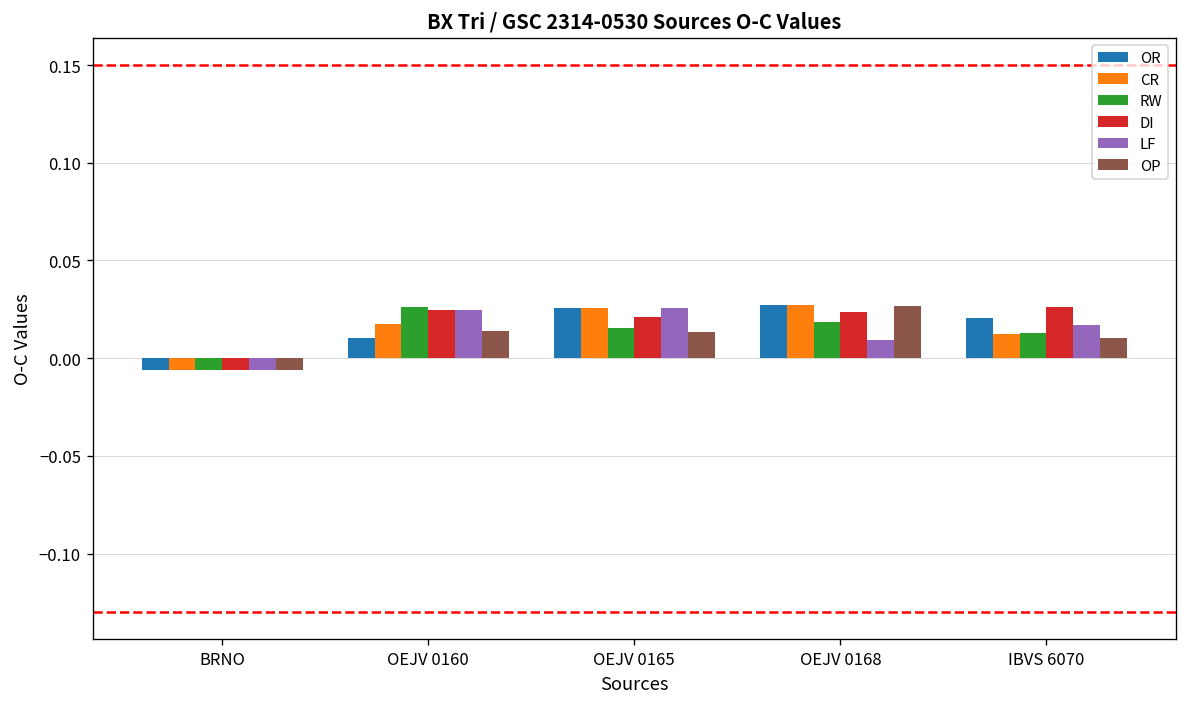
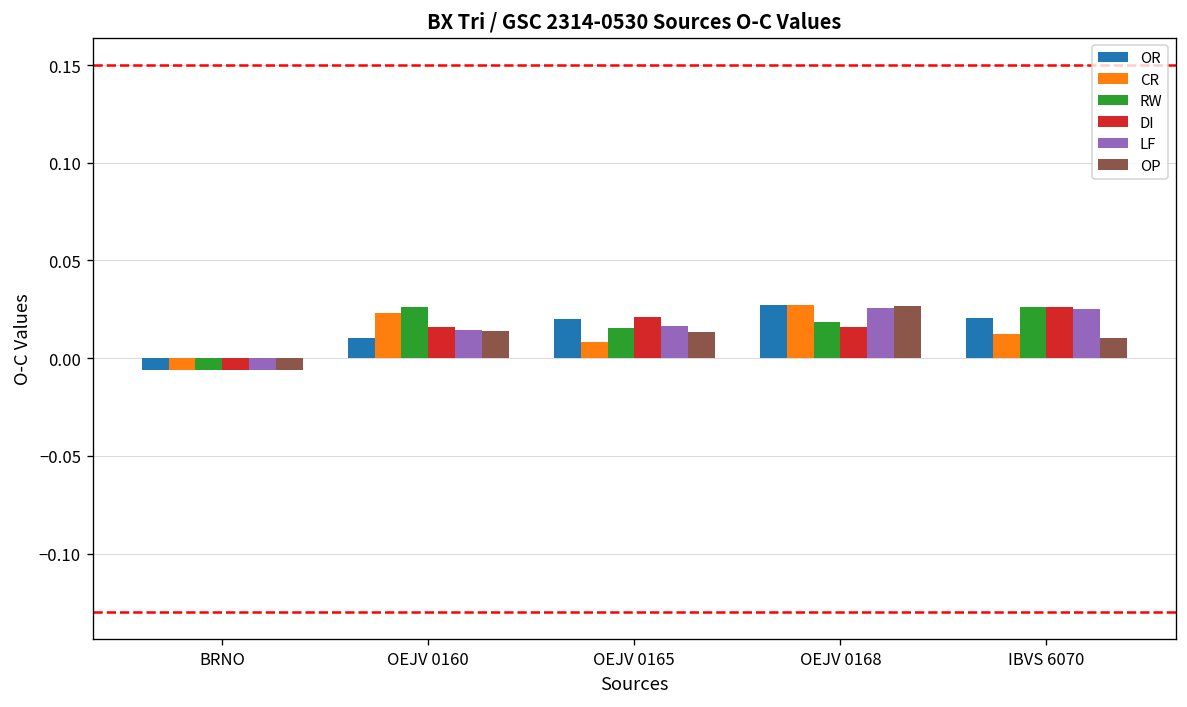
  {
    "OR": {
      "BRNO": -0.006,
      "OEJV 0160": 0.010,
-     "OEJV 0165": 0.026,
+     "OEJV 0165": 0.020,
      "OEJV 0168": 0.027,
      "IBVS 6070": 0.021
    },
    "CR": {
      "BRNO": -0.006,
-     "OEJV 0160": 0.018,
-     "OEJV 0165": 0.026,
+     "OEJV 0160": 0.023,
+     "OEJV 0165": 0.008,
      "OEJV 0168": 0.027,
      "IBVS 6070": 0.012
    },
    "RW": {
      "BRNO": -0.006,
      "OEJV 0160": 0.026,
      "OEJV 0165": 0.016,
      "OEJV 0168": 0.018,
-     "IBVS 6070": 0.013
+     "IBVS 6070": 0.026
    },
    "DI": {
      "BRNO": -0.006,
-     "OEJV 0160": 0.025,
+     "OEJV 0160": 0.016,
      "OEJV 0165": 0.021,
-     "OEJV 0168": 0.023,
+     "OEJV 0168": 0.016,
      "IBVS 6070": 0.026
    },
    "LF": {
      "BRNO": -0.006,
-     "OEJV 0160": 0.025,
-     "OEJV 0165": 0.026,
-     "OEJV 0168": 0.009,
-     "IBVS 6070": 0.017
+     "OEJV 0160": 0.014,
+     "OEJV 0165": 0.016,
+     "OEJV 0168": 0.026,
+     "IBVS 6070": 0.025
    },
    "OP": {
      "BRNO": -0.006,
      "OEJV 0160": 0.014,
      "OEJV 0165": 0.014,
      "OEJV 0168": 0.027,
      "IBVS 6070": 0.011
    }
  }
